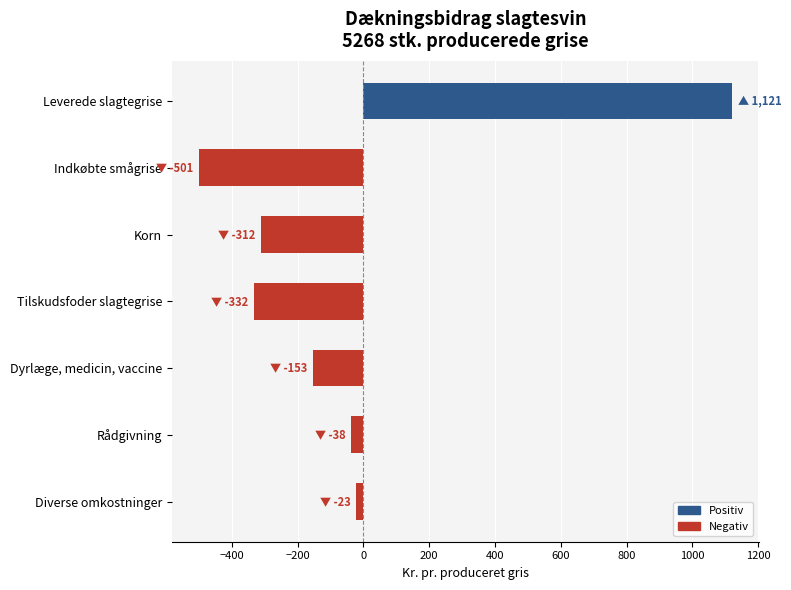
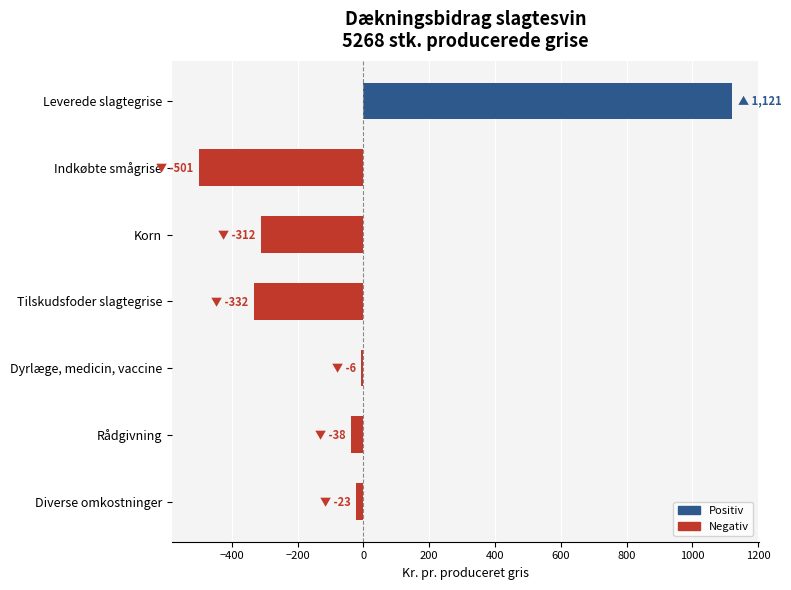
  {
    "Leverede slagtegrise": "1,121",
    "Indkøbte smågrise": "-501",
    "Korn": "-312",
    "Tilskudsfoder slagtegrise": "-332",
-   "Dyrlæge, medicin, vaccine": "-153",
+   "Dyrlæge, medicin, vaccine": "-6",
    "Rådgivning": "-38",
    "Diverse omkostninger": "-23"
  }
